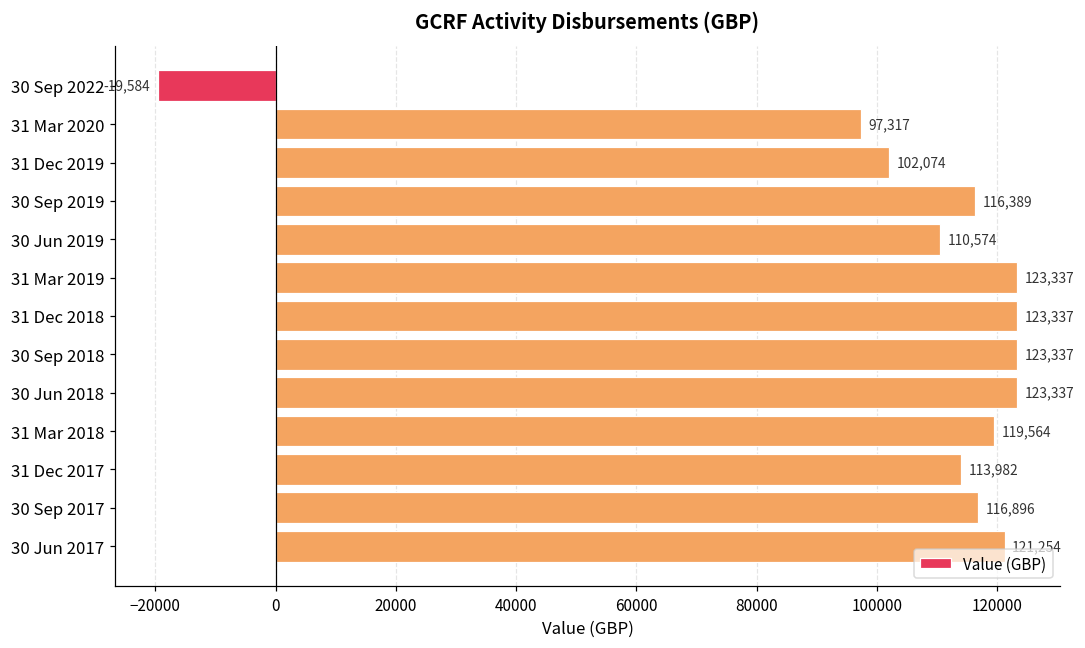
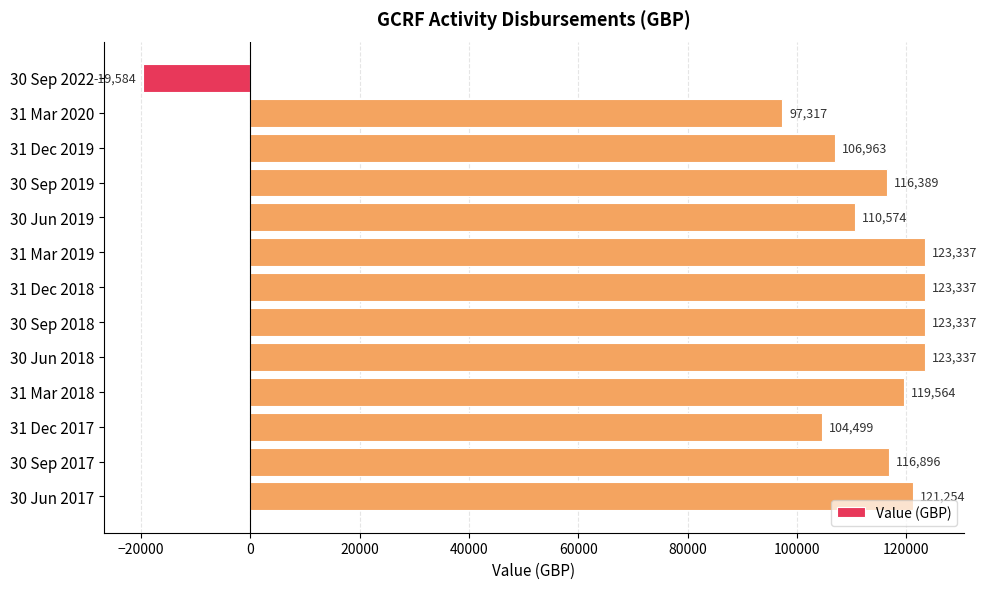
  {
    "30 Sep 2022": "-19,584",
    "31 Mar 2020": "97,317",
-   "31 Dec 2019": "102,074",
+   "31 Dec 2019": "106,963",
    "30 Sep 2019": "116,389",
    "30 Jun 2019": "110,574",
    "31 Mar 2019": "123,337",
    "31 Dec 2018": "123,337",
    "30 Sep 2018": "123,337",
    "30 Jun 2018": "123,337",
    "31 Mar 2018": "119,564",
-   "31 Dec 2017": "113,982",
+   "31 Dec 2017": "104,499",
    "30 Sep 2017": "116,896"
  }
